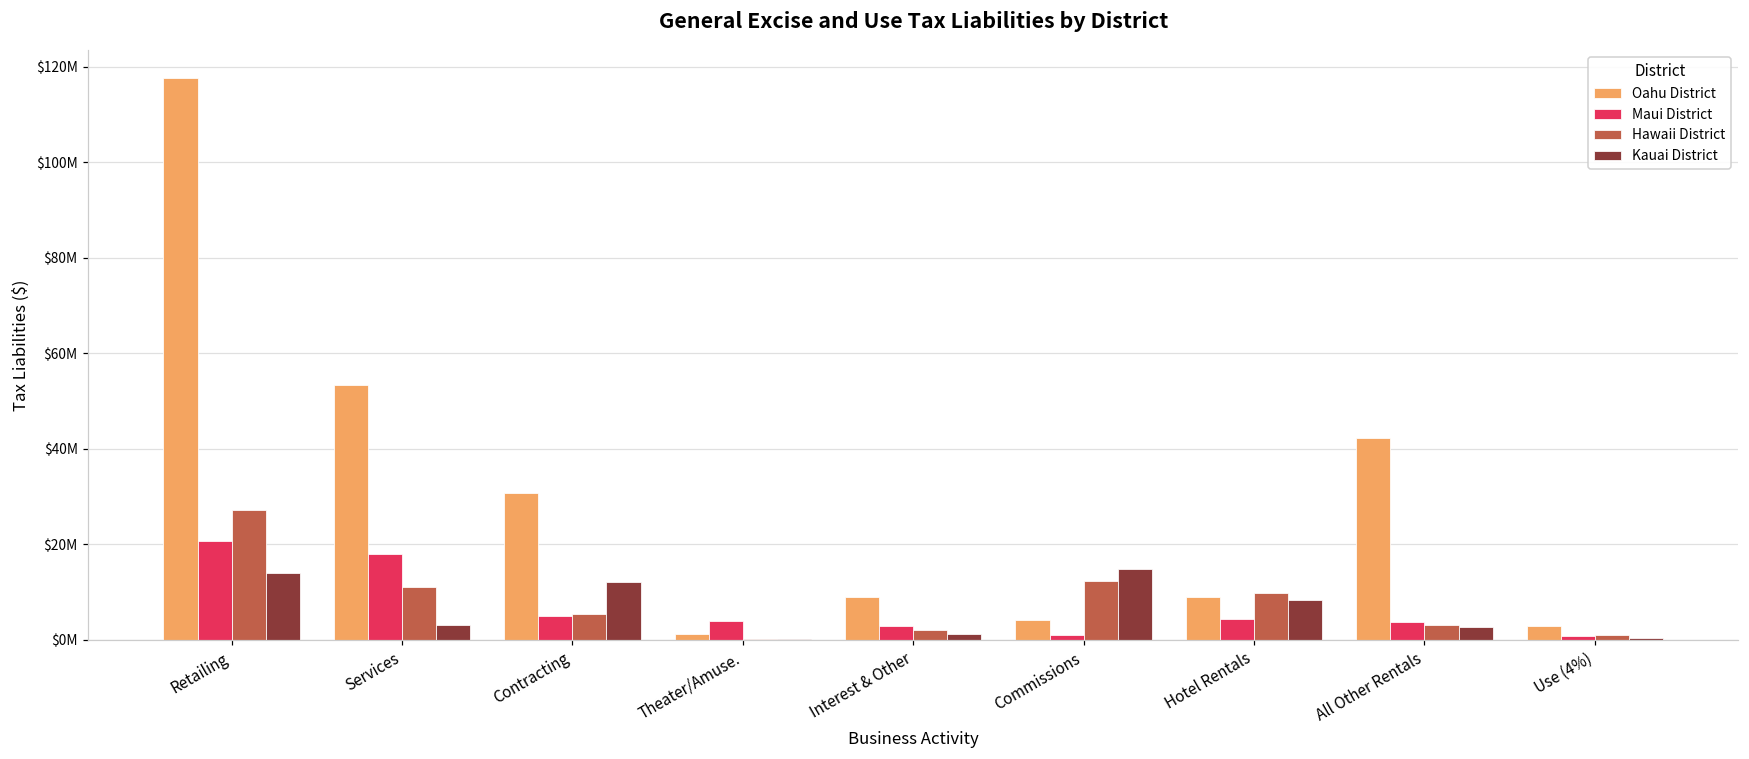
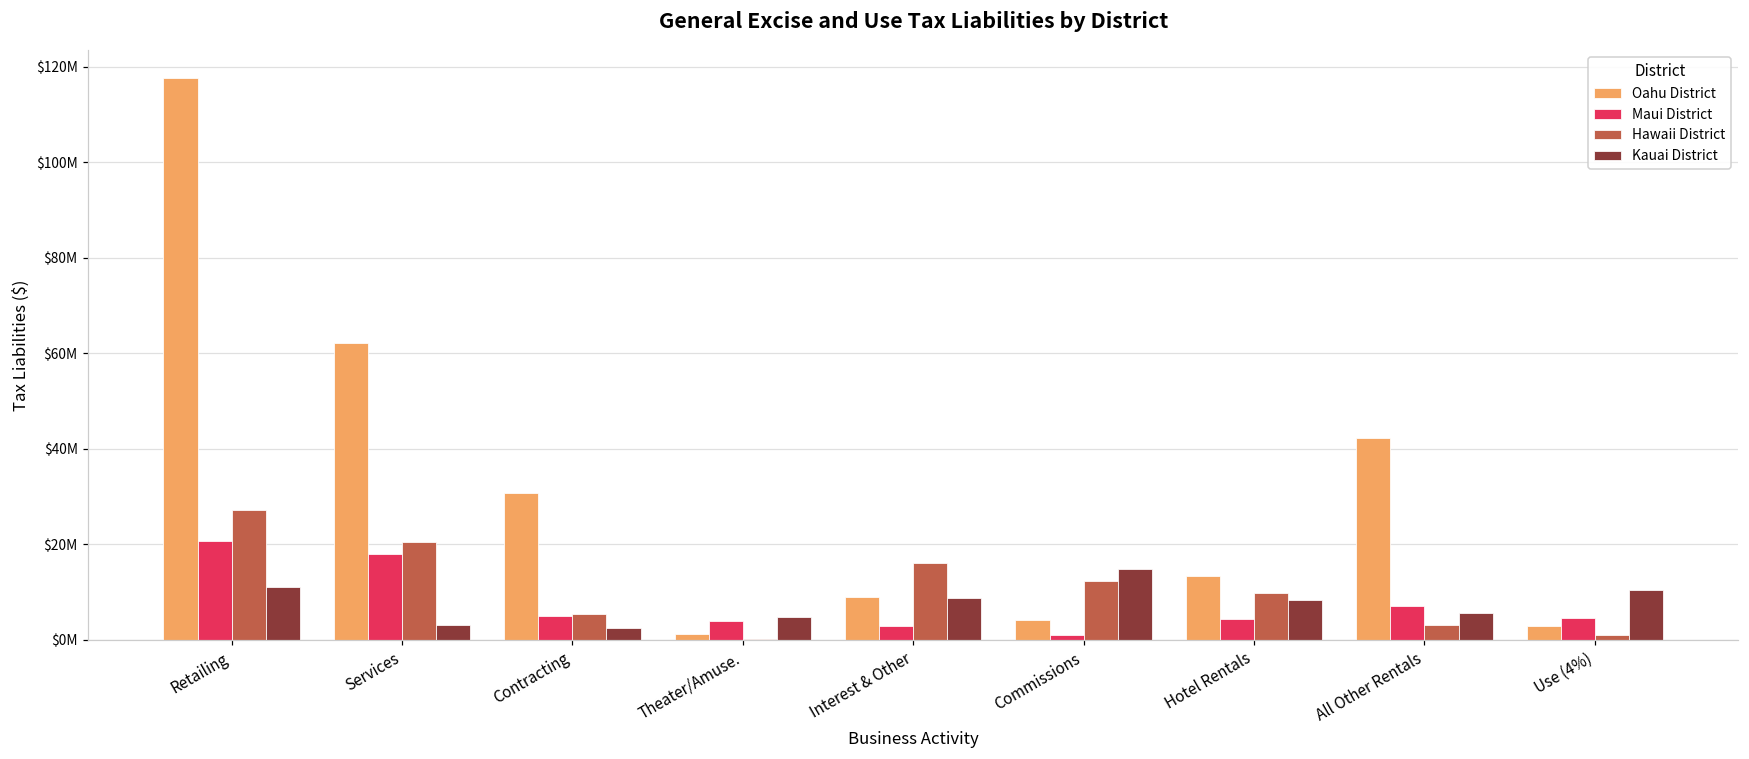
  {
    "Oahu District": {
      "Retailing": "$118000000",
-     "Services": "$53000000",
+     "Services": "$62000000",
      "Contracting": "$31000000",
      "Theater/Amuse.": "$1000000",
      "Interest & Other": "$9000000",
      "Commissions": "$4000000",
-     "Hotel Rentals": "$9000000",
+     "Hotel Rentals": "$13000000",
      "All Other Rentals": "$42000000",
      "Use (4%)": "$3000000"
    },
    "Maui District": {
      "Retailing": "$21000000",
      "Services": "$18000000",
      "Contracting": "$5000000",
      "Theater/Amuse.": "$4000000",
      "Interest & Other": "$3000000",
      "Commissions": "$1000000",
      "Hotel Rentals": "$4000000",
-     "All Other Rentals": "$4000000",
-     "Use (4%)": "$1000000"
+     "All Other Rentals": "$7000000",
+     "Use (4%)": "$4000000"
    },
    "Hawaii District": {
      "Retailing": "$27000000",
-     "Services": "$11000000",
+     "Services": "$20000000",
      "Contracting": "$5000000",
-     "Interest & Other": "$2000000",
+     "Interest & Other": "$16000000",
      "Commissions": "$12000000",
      "Hotel Rentals": "$10000000",
      "All Other Rentals": "$3000000",
      "Use (4%)": "$1000000"
    },
    "Kauai District": {
-     "Retailing": "$14000000",
+     "Retailing": "$11000000",
      "Services": "$3000000",
-     "Contracting": "$12000000",
-     "Theater/Amuse.": "$0",
-     "Interest & Other": "$1000000",
+     "Contracting": "$2000000",
+     "Theater/Amuse.": "$5000000",
+     "Interest & Other": "$9000000",
      "Commissions": "$15000000",
      "Hotel Rentals": "$8000000",
-     "All Other Rentals": "$3000000",
-     "Use (4%)": "$0"
+     "All Other Rentals": "$6000000",
+     "Use (4%)": "$10000000"
    }
  }
